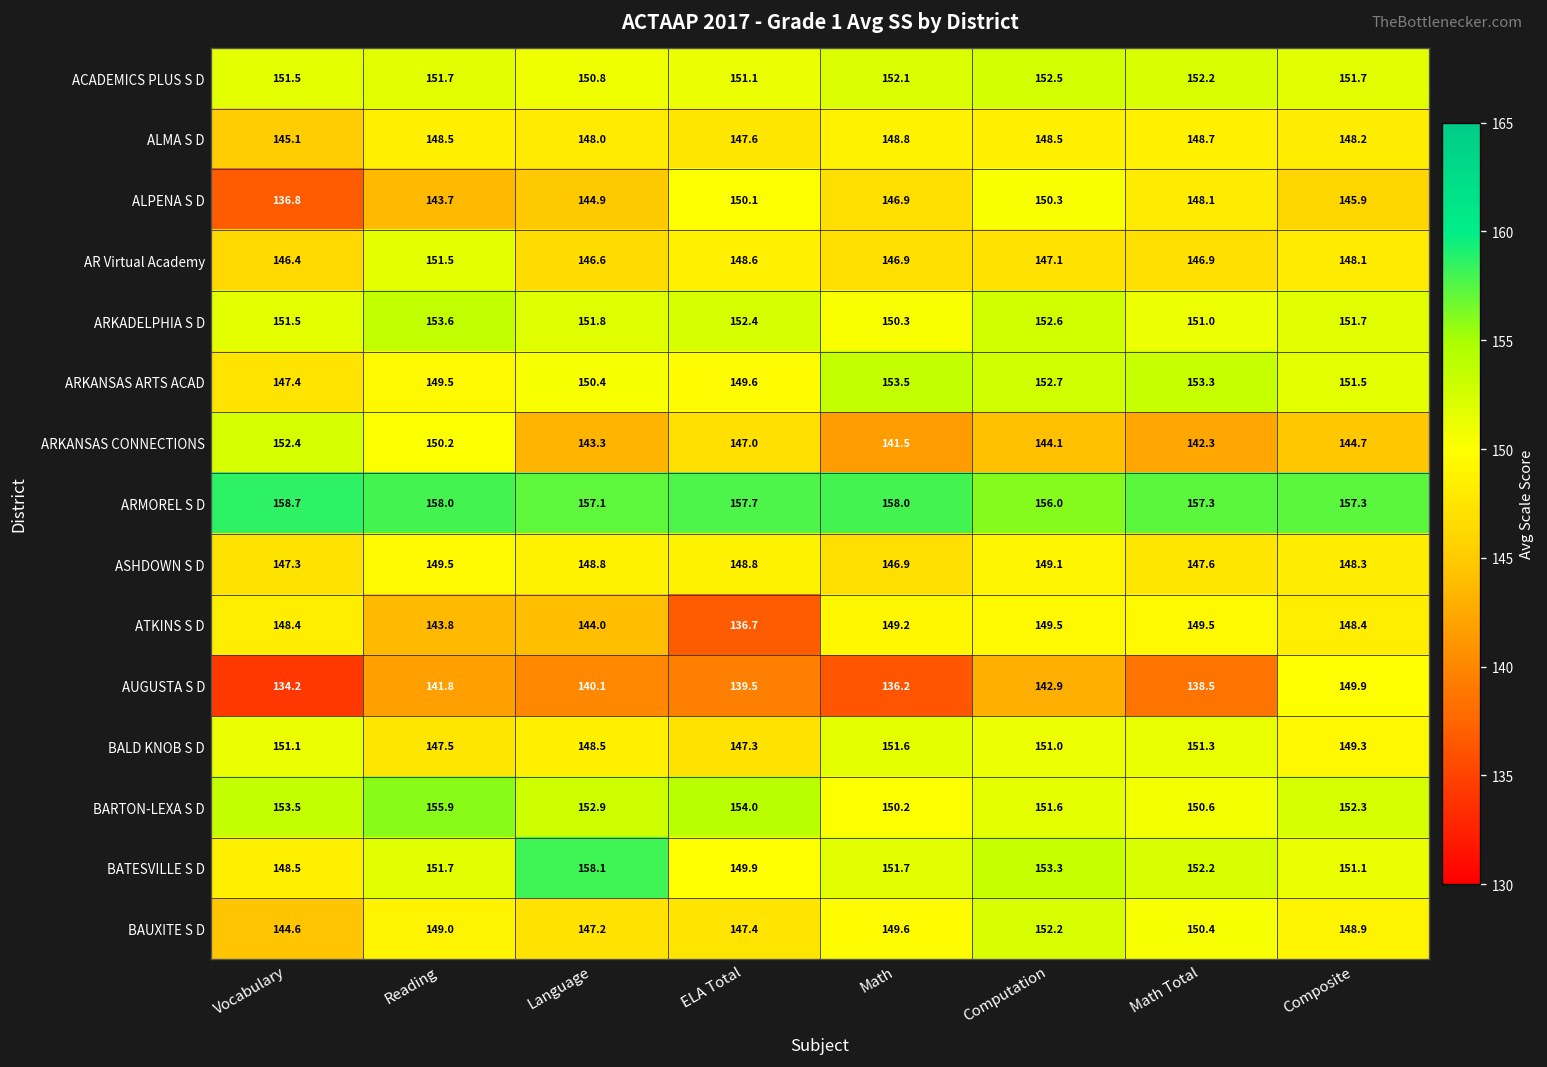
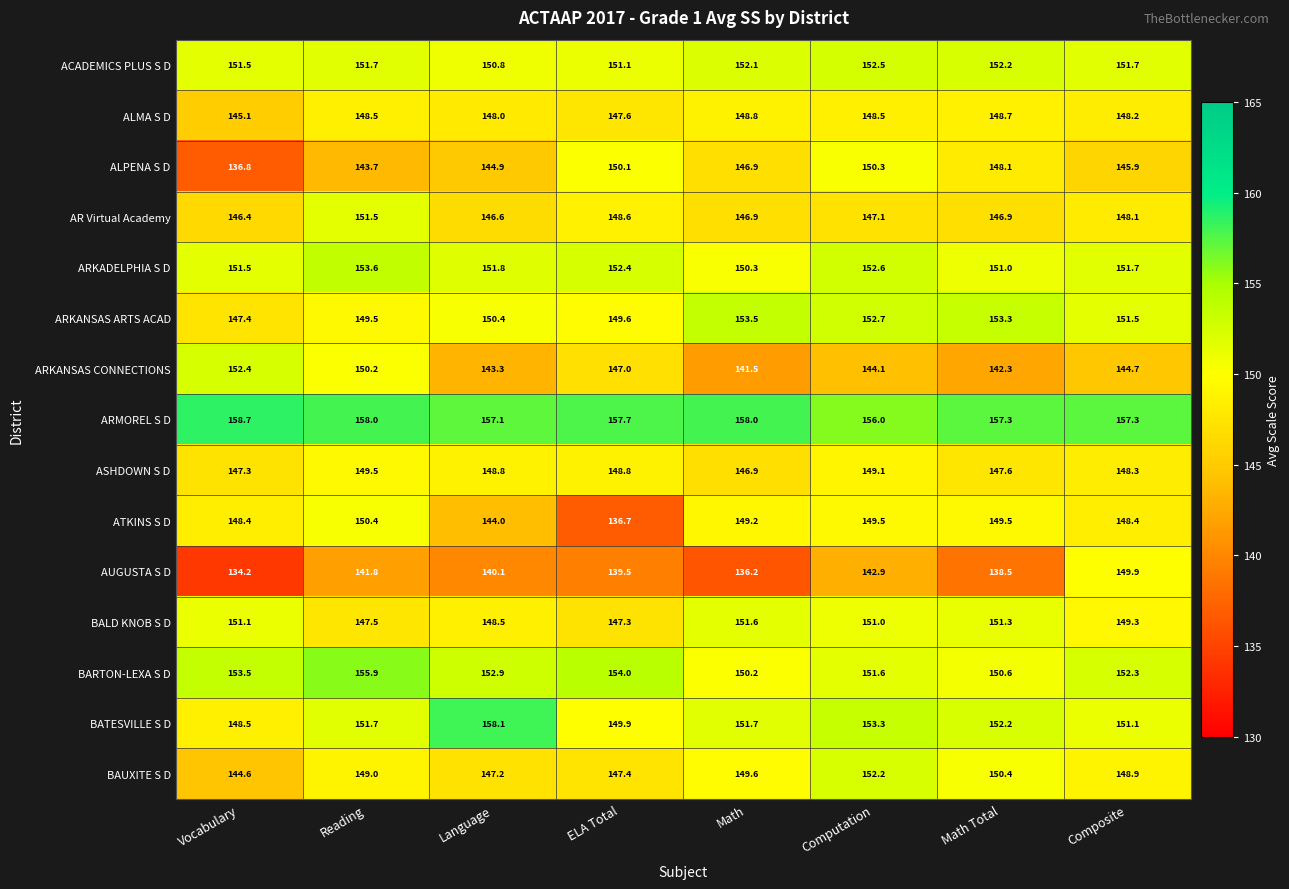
  {
    "ACADEMICS PLUS S D": {
      "Vocabulary": 151.5,
      "Reading": 151.7,
      "Language": 150.8,
      "ELA Total": 151.1,
      "Math": 152.1,
      "Computation": 152.5,
      "Math Total": 152.2,
      "Composite": 151.7
    },
    "ALMA S D": {
      "Vocabulary": 145.1,
      "Reading": 148.5,
      "Language": 148.0,
      "ELA Total": 147.6,
      "Math": 148.8,
      "Computation": 148.5,
      "Math Total": 148.7,
      "Composite": 148.2
    },
    "ALPENA S D": {
      "Vocabulary": 136.8,
      "Reading": 143.7,
      "Language": 144.9,
      "ELA Total": 150.1,
      "Math": 146.9,
      "Computation": 150.3,
      "Math Total": 148.1,
      "Composite": 145.9
    },
    "AR Virtual Academy": {
      "Vocabulary": 146.4,
      "Reading": 151.5,
      "Language": 146.6,
      "ELA Total": 148.6,
      "Math": 146.9,
      "Computation": 147.1,
      "Math Total": 146.9,
      "Composite": 148.1
    },
    "ARKADELPHIA S D": {
      "Vocabulary": 151.5,
      "Reading": 153.6,
      "Language": 151.8,
      "ELA Total": 152.4,
      "Math": 150.3,
      "Computation": 152.6,
      "Math Total": 151.0,
      "Composite": 151.7
    },
    "ARKANSAS ARTS ACAD": {
      "Vocabulary": 147.4,
      "Reading": 149.5,
      "Language": 150.4,
      "ELA Total": 149.6,
      "Math": 153.5,
      "Computation": 152.7,
      "Math Total": 153.3,
      "Composite": 151.5
    },
    "ARKANSAS CONNECTIONS": {
      "Vocabulary": 152.4,
      "Reading": 150.2,
      "Language": 143.3,
      "ELA Total": 147.0,
      "Math": 141.5,
      "Computation": 144.1,
      "Math Total": 142.3,
      "Composite": 144.7
    },
    "ARMOREL S D": {
      "Vocabulary": 158.7,
      "Reading": 158.0,
      "Language": 157.1,
      "ELA Total": 157.7,
      "Math": 158.0,
      "Computation": 156.0,
      "Math Total": 157.3,
      "Composite": 157.3
    },
    "ASHDOWN S D": {
      "Vocabulary": 147.3,
      "Reading": 149.5,
      "Language": 148.8,
      "ELA Total": 148.8,
      "Math": 146.9,
      "Computation": 149.1,
      "Math Total": 147.6,
      "Composite": 148.3
    },
    "ATKINS S D": {
      "Vocabulary": 148.4,
-     "Reading": 143.8,
+     "Reading": 150.4,
      "Language": 144.0,
      "ELA Total": 136.7,
      "Math": 149.2,
      "Computation": 149.5,
      "Math Total": 149.5,
      "Composite": 148.4
    },
    "AUGUSTA S D": {
      "Vocabulary": 134.2,
      "Reading": 141.8,
      "Language": 140.1,
      "ELA Total": 139.5,
      "Math": 136.2,
      "Computation": 142.9,
      "Math Total": 138.5,
      "Composite": 149.9
    },
    "BALD KNOB S D": {
      "Vocabulary": 151.1,
      "Reading": 147.5,
      "Language": 148.5,
      "ELA Total": 147.3,
      "Math": 151.6,
      "Computation": 151.0,
      "Math Total": 151.3,
      "Composite": 149.3
    },
    "BARTON-LEXA S D": {
      "Vocabulary": 153.5,
      "Reading": 155.9,
      "Language": 152.9,
      "ELA Total": 154.0,
      "Math": 150.2,
      "Computation": 151.6,
      "Math Total": 150.6,
      "Composite": 152.3
    },
    "BATESVILLE S D": {
      "Vocabulary": 148.5,
      "Reading": 151.7,
      "Language": 158.1,
      "ELA Total": 149.9,
      "Math": 151.7,
      "Computation": 153.3,
      "Math Total": 152.2,
      "Composite": 151.1
    },
    "BAUXITE S D": {
      "Vocabulary": 144.6,
      "Reading": 149.0,
      "Language": 147.2,
      "ELA Total": 147.4,
      "Math": 149.6,
      "Computation": 152.2,
      "Math Total": 150.4,
      "Composite": 148.9
    }
  }
